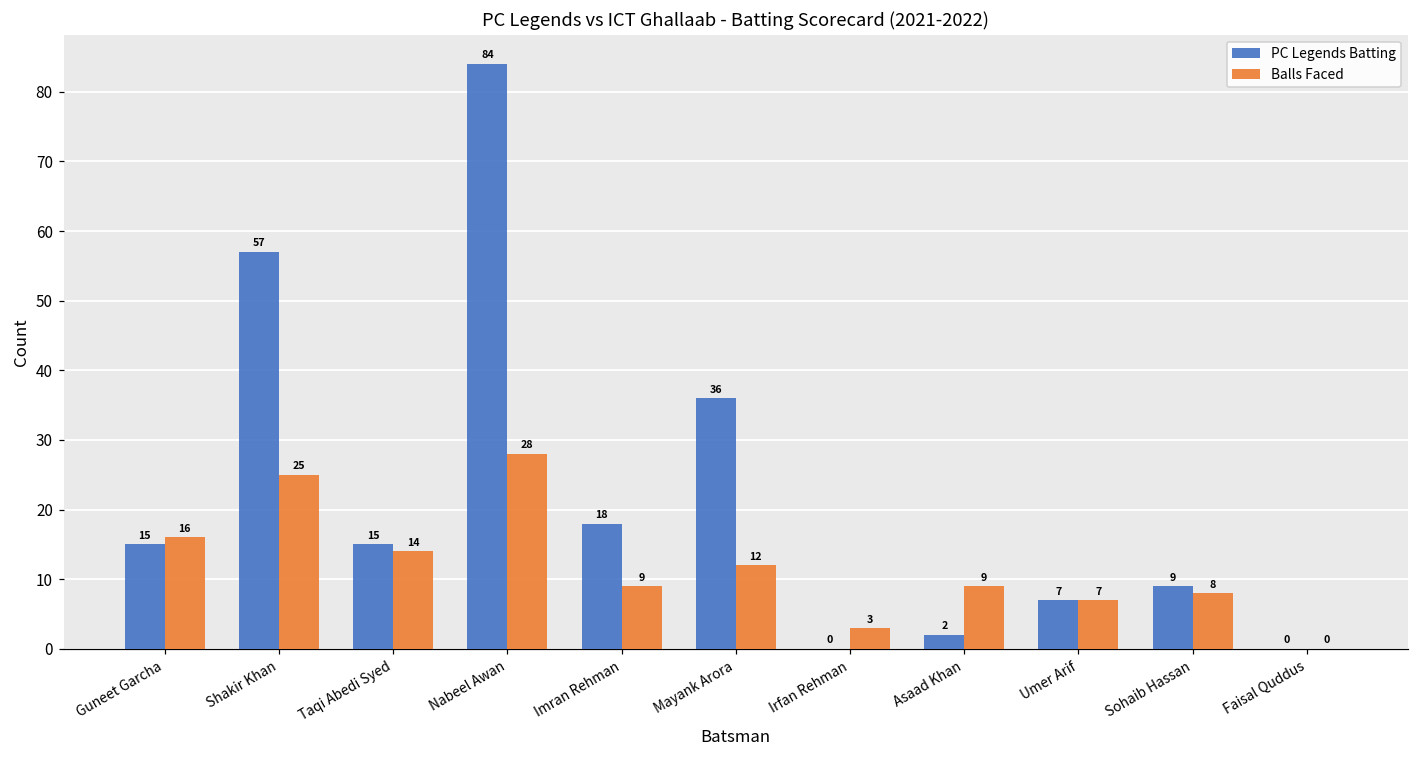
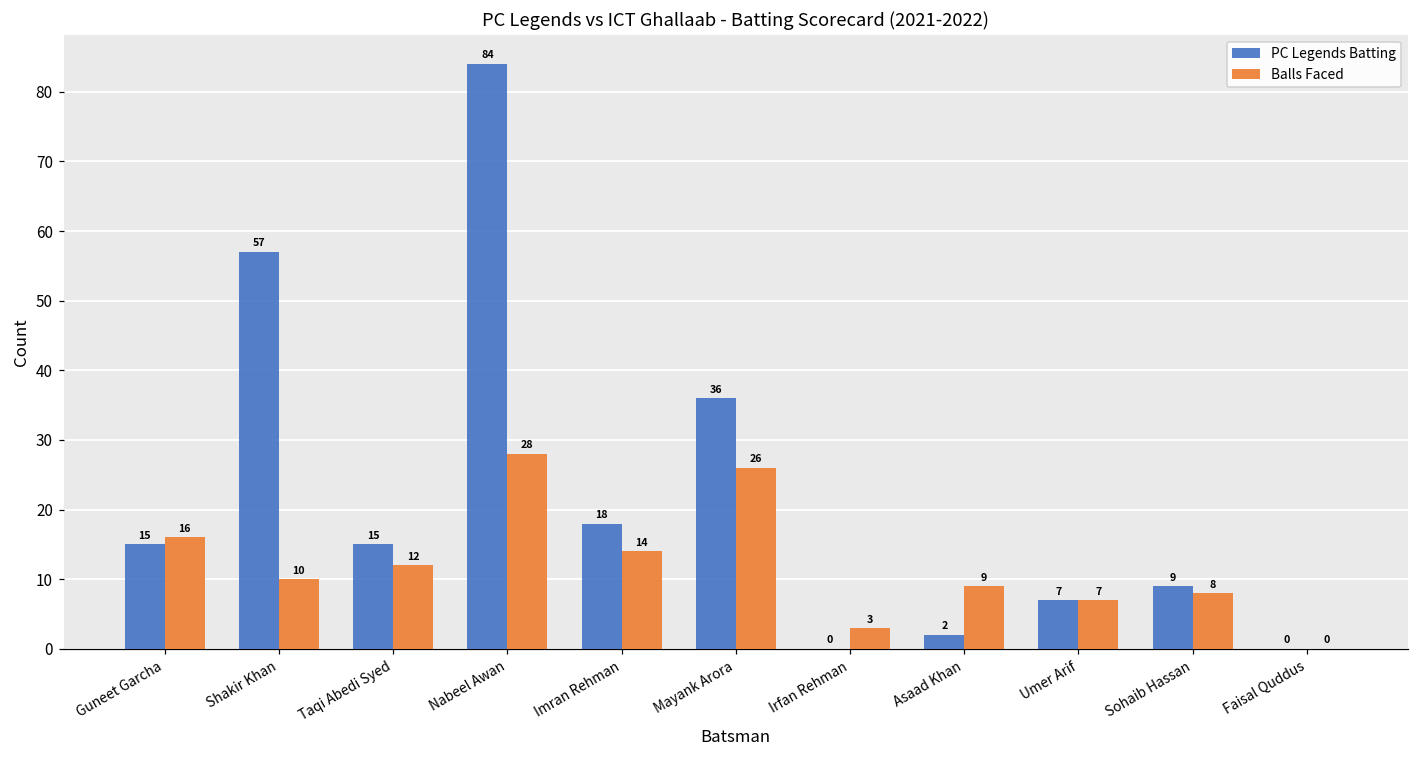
  {
    "PC Legends Batting": {
      "Guneet Garcha": 15,
      "Shakir Khan": 57,
      "Taqi Abedi Syed": 15,
      "Nabeel Awan": 84,
      "Imran Rehman": 18,
      "Mayank Arora": 36,
      "Irfan Rehman": 0,
      "Asaad Khan": 2,
      "Umer Arif": 7,
      "Sohaib Hassan": 9,
      "Faisal Quddus": 0
    },
    "Balls Faced": {
      "Guneet Garcha": 16,
-     "Shakir Khan": 25,
-     "Taqi Abedi Syed": 14,
+     "Shakir Khan": 10,
+     "Taqi Abedi Syed": 12,
      "Nabeel Awan": 28,
-     "Imran Rehman": 9,
-     "Mayank Arora": 12,
+     "Imran Rehman": 14,
+     "Mayank Arora": 26,
      "Irfan Rehman": 3,
      "Asaad Khan": 9,
      "Umer Arif": 7,
      "Sohaib Hassan": 8,
      "Faisal Quddus": 0
    }
  }
